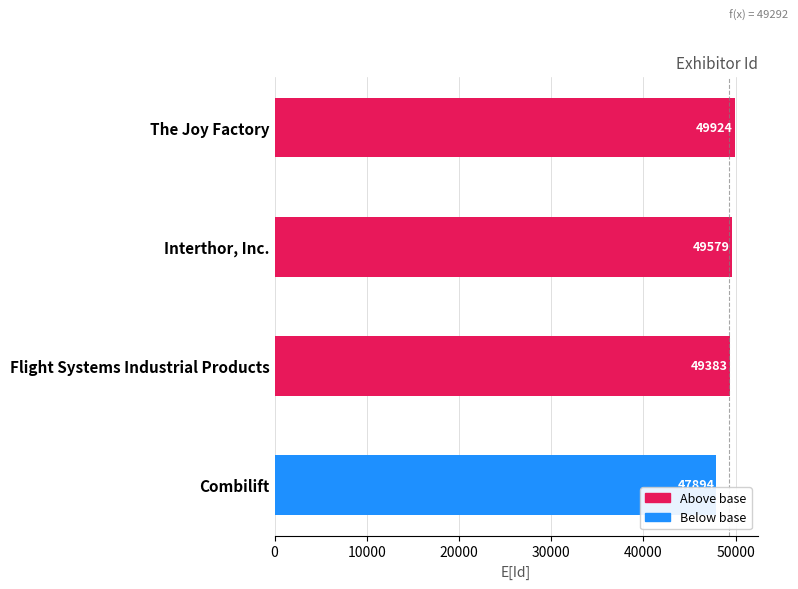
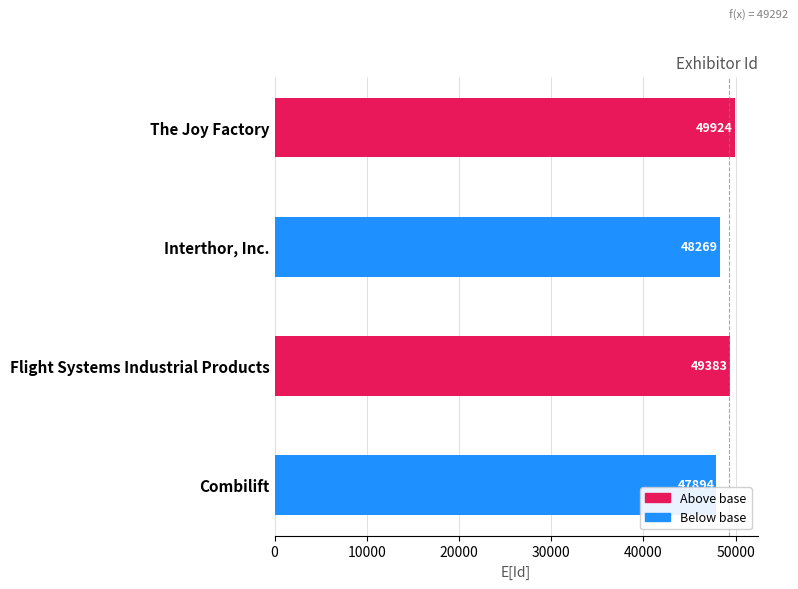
  {
    "The Joy Factory": 49924,
-   "Interthor, Inc.": 49579,
+   "Interthor, Inc.": 48269,
    "Flight Systems Industrial Products": 49383
  }
